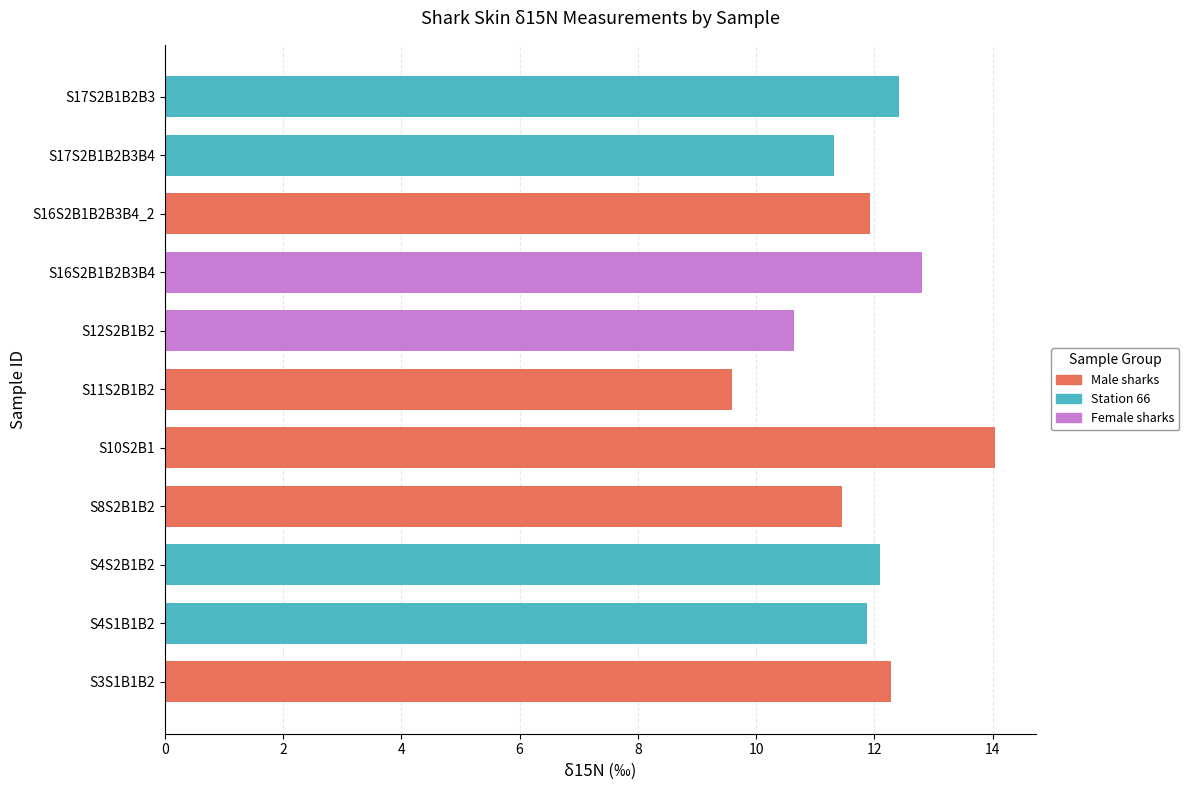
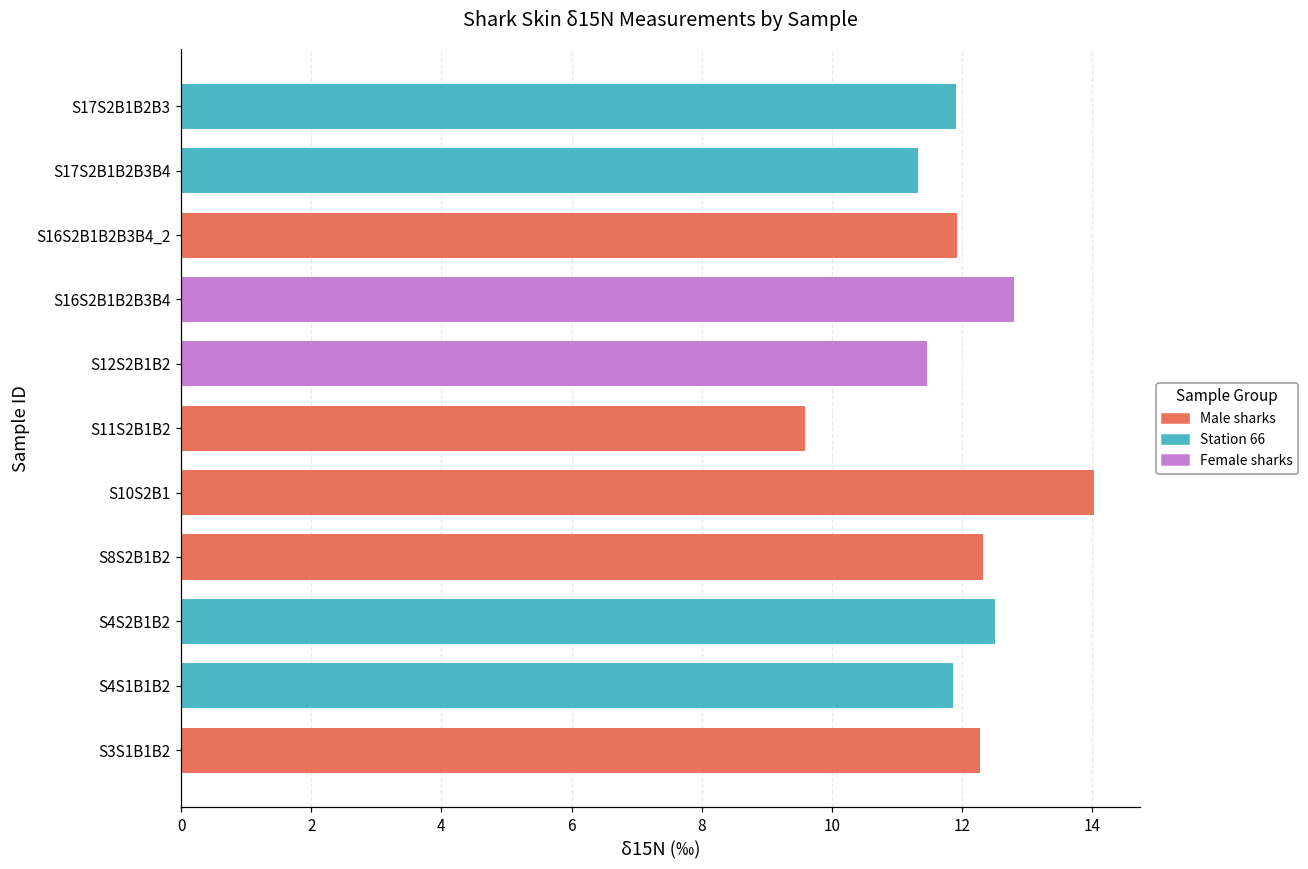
  {
-   "S17S2B1B2B3": 12.4,
+   "S17S2B1B2B3": 11.9,
    "S17S2B1B2B3B4": 11.3,
    "S16S2B1B2B3B4_2": 11.9,
    "S16S2B1B2B3B4": 12.8,
-   "S12S2B1B2": 10.6,
+   "S12S2B1B2": 11.5,
    "S11S2B1B2": 9.6,
    "S10S2B1": 14.0,
-   "S8S2B1B2": 11.5,
-   "S4S2B1B2": 12.1,
+   "S8S2B1B2": 12.3,
+   "S4S2B1B2": 12.5,
    "S4S1B1B2": 11.9,
    "S3S1B1B2": 12.3
  }
